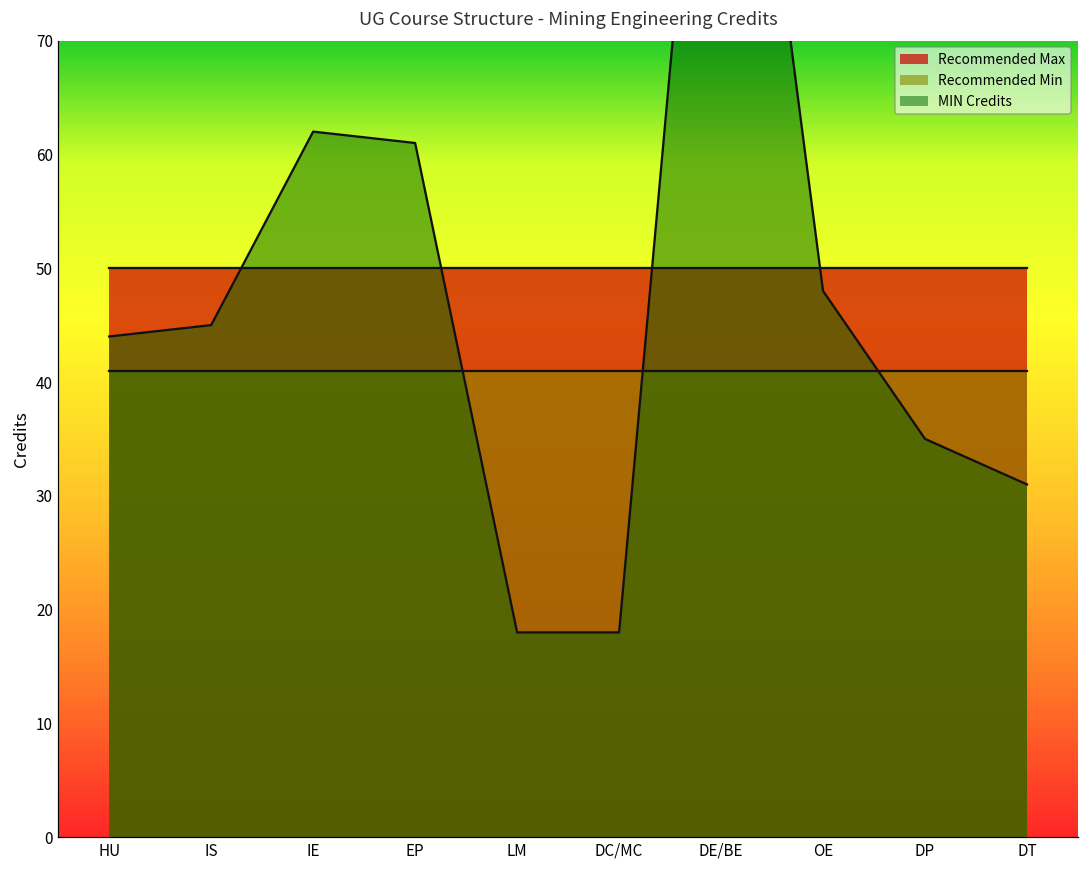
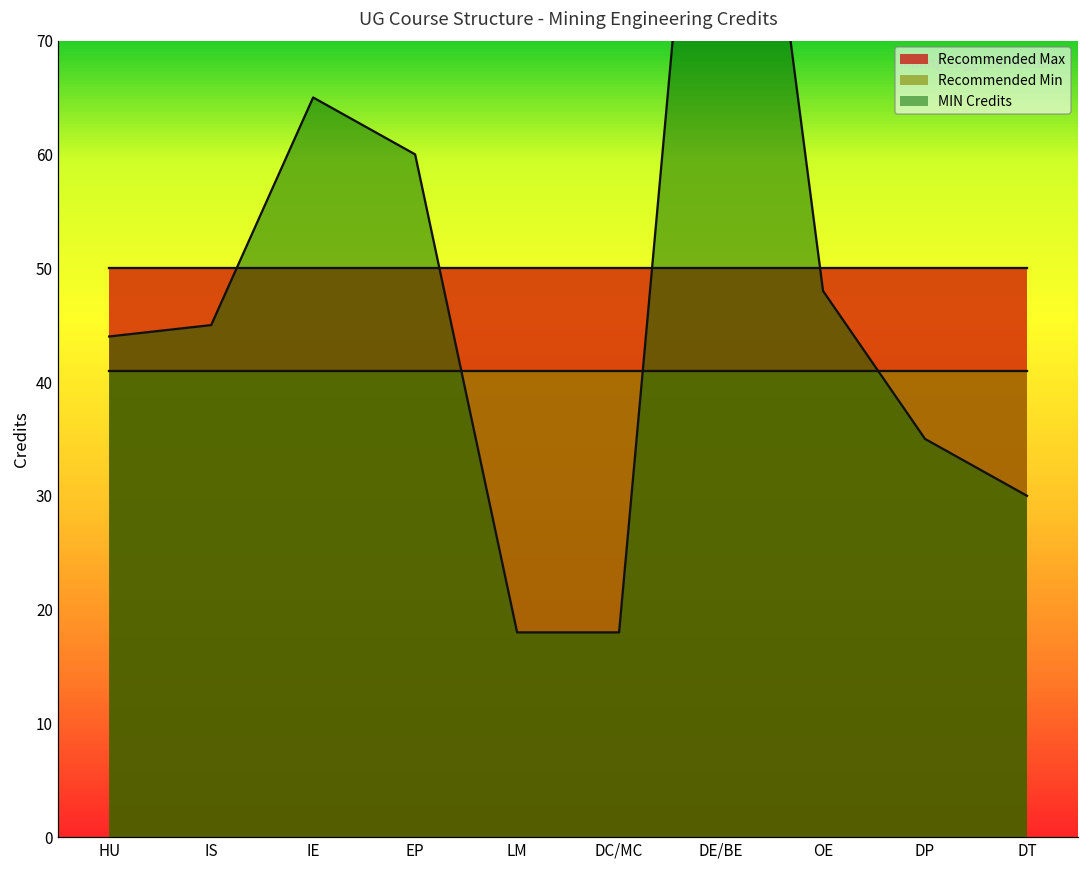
  {
    "Recommended Max": {
      "HU": 50,
      "IS": 50,
      "IE": 50,
      "EP": 50,
      "LM": 50,
      "DC/MC": 50,
      "DE/BE": 50,
      "OE": 50,
      "DP": 50,
      "DT": 50
    },
    "Recommended Min": {
      "HU": 41,
      "IS": 41,
      "IE": 41,
      "EP": 41,
      "LM": 41,
      "DC/MC": 41,
      "DE/BE": 41,
      "OE": 41,
      "DP": 41,
      "DT": 41
    },
    "MIN Credits": {
      "HU": 44,
      "IS": 45,
-     "IE": 62,
-     "EP": 61,
+     "IE": 65,
+     "EP": 60,
      "LM": 18,
      "DC/MC": 18,
      "OE": 48,
      "DP": 35,
-     "DT": 31
+     "DT": 30
    }
  }
